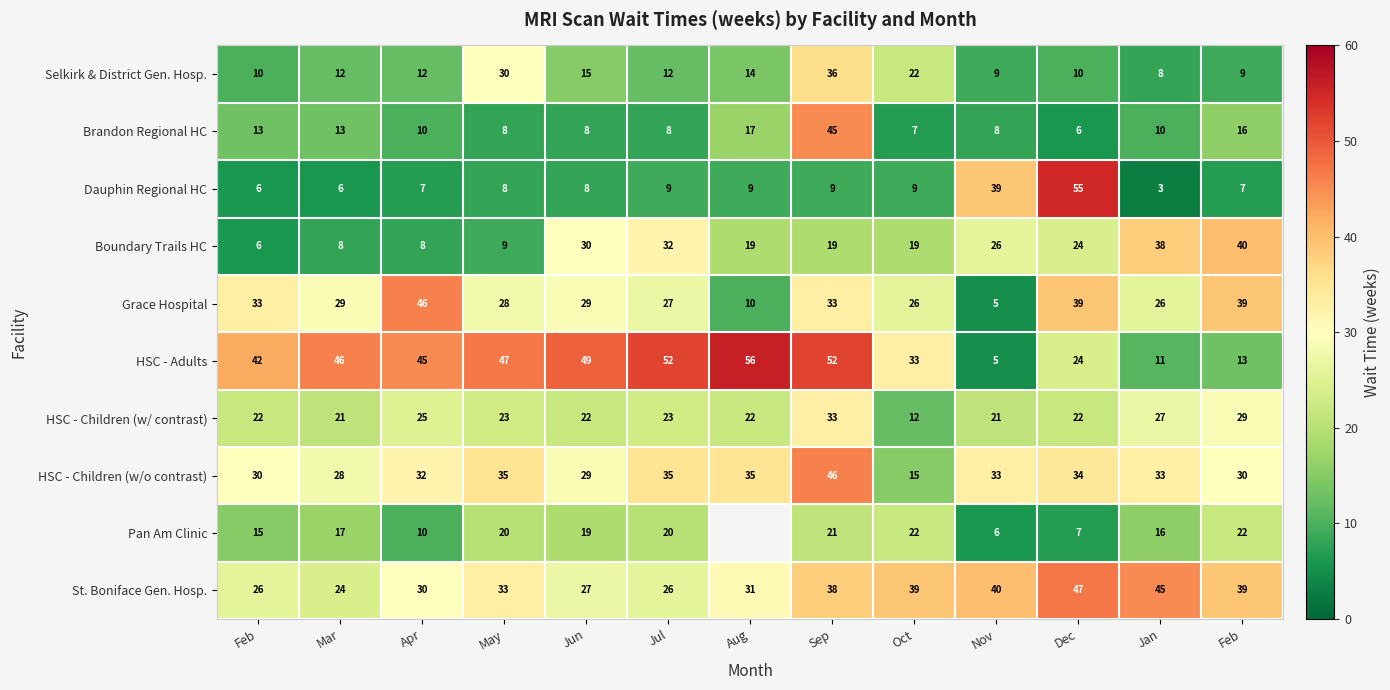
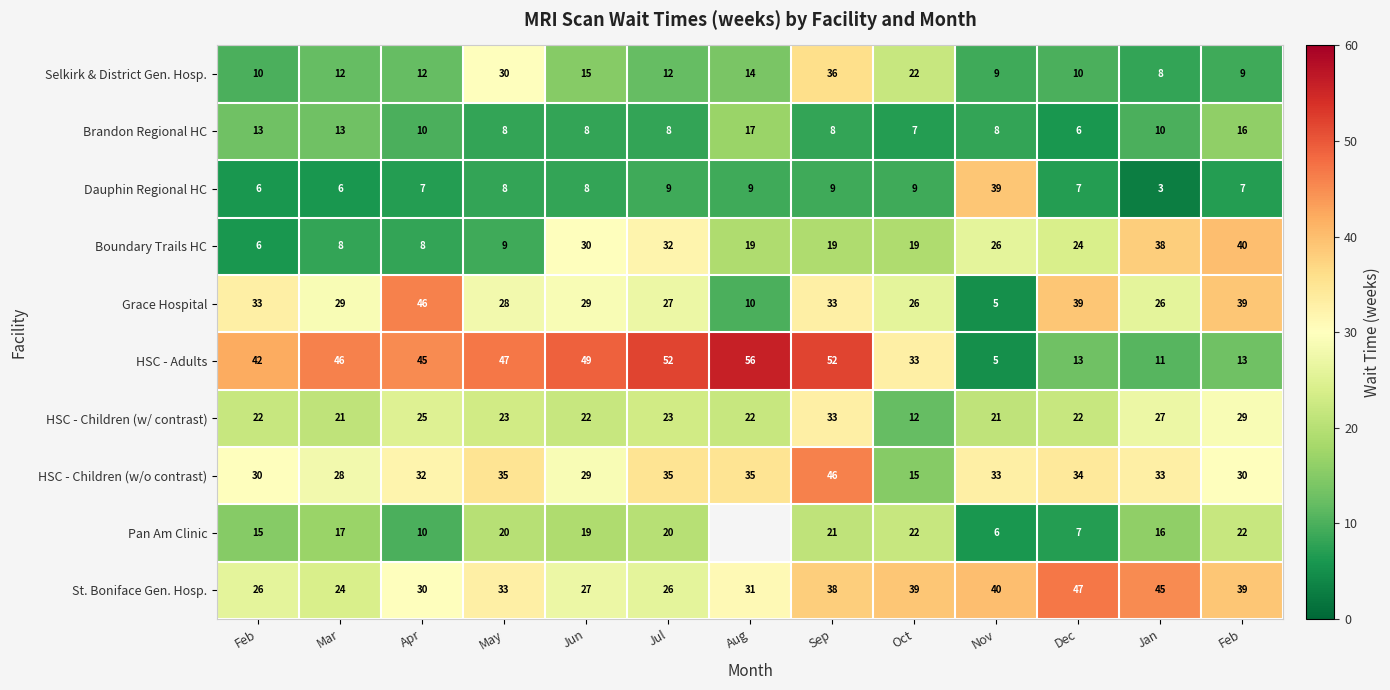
  {
    "Selkirk & District Gen. Hosp.": {
      "Mar": 12,
      "Apr": 12,
      "May": 30,
      "Jun": 15,
      "Jul": 12,
      "Aug": 14,
      "Sep": 36,
      "Oct": 22,
      "Nov": 9,
      "Dec": 10,
      "Jan": 8
    },
    "Brandon Regional HC": {
      "Mar": 13,
      "Apr": 10,
      "May": 8,
      "Jun": 8,
      "Jul": 8,
      "Aug": 17,
-     "Sep": 45,
+     "Sep": 8,
      "Oct": 7,
      "Nov": 8,
      "Dec": 6,
      "Jan": 10
    },
    "Dauphin Regional HC": {
      "Mar": 6,
      "Apr": 7,
      "May": 8,
      "Jun": 8,
      "Jul": 9,
      "Aug": 9,
      "Sep": 9,
      "Oct": 9,
      "Nov": 39,
-     "Dec": 55,
+     "Dec": 7,
      "Jan": 3
    },
    "Boundary Trails HC": {
      "Mar": 8,
      "Apr": 8,
      "May": 9,
      "Jun": 30,
      "Jul": 32,
      "Aug": 19,
      "Sep": 19,
      "Oct": 19,
      "Nov": 26,
      "Dec": 24,
      "Jan": 38
    },
    "Grace Hospital": {
      "Mar": 29,
      "Apr": 46,
      "May": 28,
      "Jun": 29,
      "Jul": 27,
      "Aug": 10,
      "Sep": 33,
      "Oct": 26,
      "Nov": 5,
      "Dec": 39,
      "Jan": 26
    },
    "HSC - Adults": {
      "Mar": 46,
      "Apr": 45,
      "May": 47,
      "Jun": 49,
      "Jul": 52,
      "Aug": 56,
      "Sep": 52,
      "Oct": 33,
      "Nov": 5,
-     "Dec": 24,
+     "Dec": 13,
      "Jan": 11
    },
    "HSC - Children (w/ contrast)": {
      "Mar": 21,
      "Apr": 25,
      "May": 23,
      "Jun": 22,
      "Jul": 23,
      "Aug": 22,
      "Sep": 33,
      "Oct": 12,
      "Nov": 21,
      "Dec": 22,
      "Jan": 27
    },
    "HSC - Children (w/o contrast)": {
      "Mar": 28,
      "Apr": 32,
      "May": 35,
      "Jun": 29,
      "Jul": 35,
      "Aug": 35,
      "Sep": 46,
      "Oct": 15,
      "Nov": 33,
      "Dec": 34,
      "Jan": 33
    },
    "Pan Am Clinic": {
      "Mar": 17,
      "Apr": 10,
      "May": 20,
      "Jun": 19,
      "Jul": 20,
      "Sep": 21,
      "Oct": 22,
      "Nov": 6,
      "Dec": 7,
      "Jan": 16
    },
    "St. Boniface Gen. Hosp.": {
      "Mar": 24,
      "Apr": 30,
      "May": 33,
      "Jun": 27,
      "Jul": 26,
      "Aug": 31,
      "Sep": 38,
      "Oct": 39,
      "Nov": 40,
      "Dec": 47,
      "Jan": 45
    }
  }
